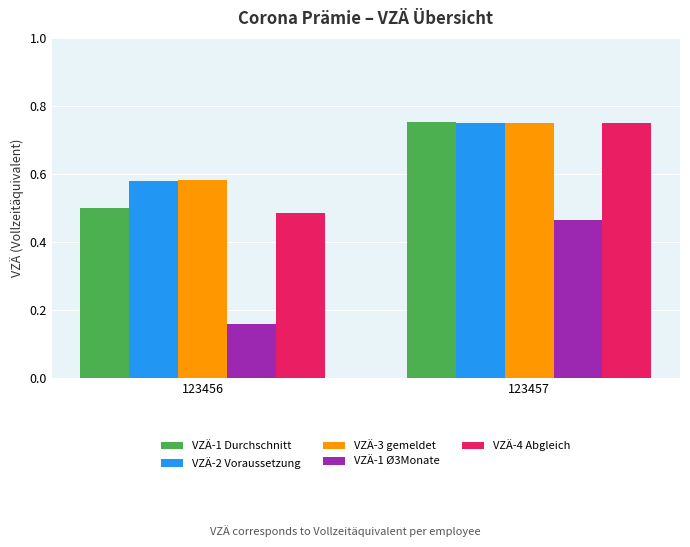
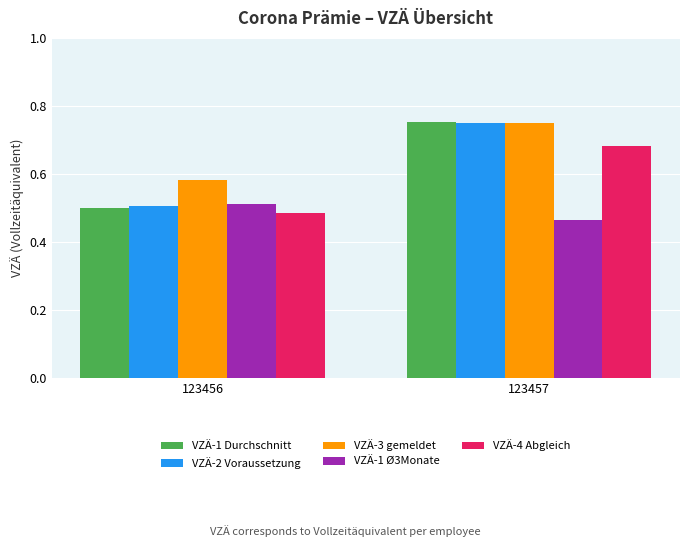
  {
    "VZÄ-1 Durchschnitt": {
      "123456": 0.50,
      "123457": 0.75
    },
    "VZÄ-2 Voraussetzung": {
-     "123456": 0.58,
+     "123456": 0.51,
      "123457": 0.75
    },
    "VZÄ-3 gemeldet": {
      "123456": 0.58,
      "123457": 0.75
    },
    "VZÄ-1 Ø3Monate": {
-     "123456": 0.16,
+     "123456": 0.51,
      "123457": 0.46
    },
    "VZÄ-4 Abgleich": {
      "123456": 0.48,
-     "123457": 0.75
+     "123457": 0.68
    }
  }
